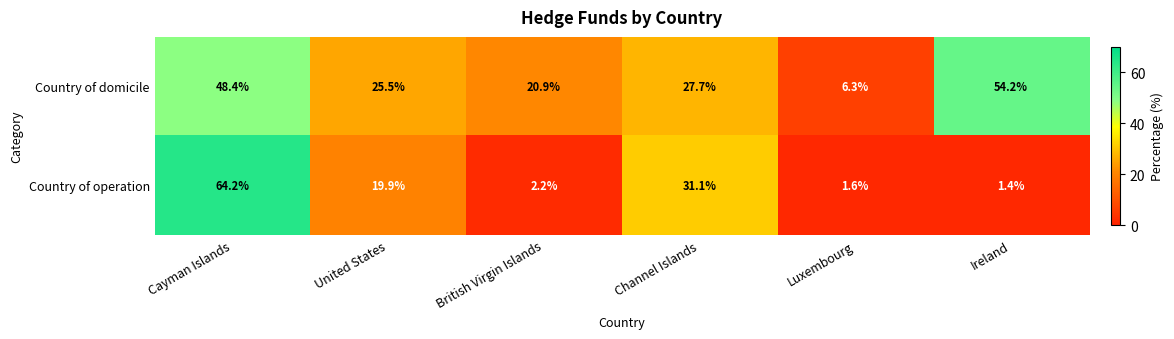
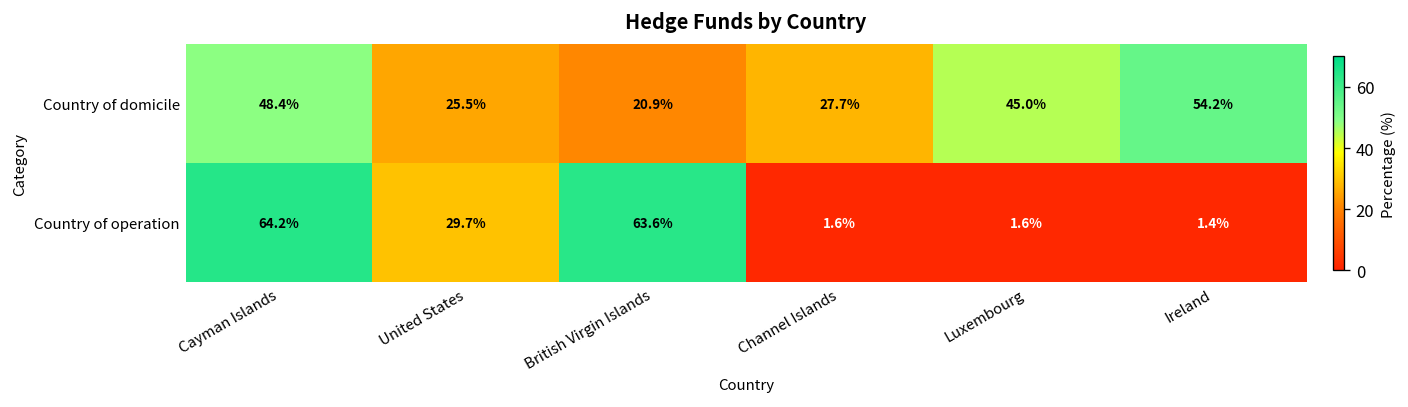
  {
    "Country of domicile": {
      "Cayman Islands": "48.4%",
      "United States": "25.5%",
      "British Virgin Islands": "20.9%",
      "Channel Islands": "27.7%",
-     "Luxembourg": "6.3%",
+     "Luxembourg": "45.0%",
      "Ireland": "54.2%"
    },
    "Country of operation": {
      "Cayman Islands": "64.2%",
-     "United States": "19.9%",
-     "British Virgin Islands": "2.2%",
-     "Channel Islands": "31.1%",
+     "United States": "29.7%",
+     "British Virgin Islands": "63.6%",
+     "Channel Islands": "1.6%",
      "Luxembourg": "1.6%",
      "Ireland": "1.4%"
    }
  }
